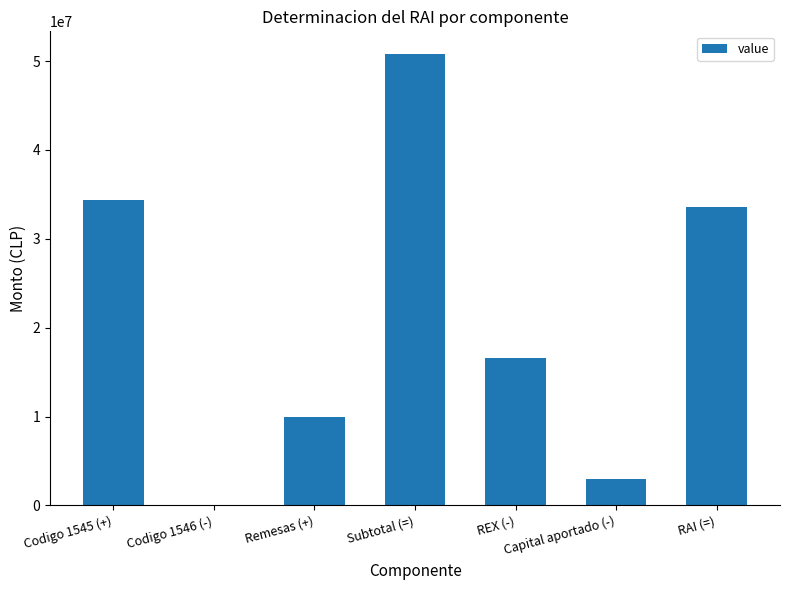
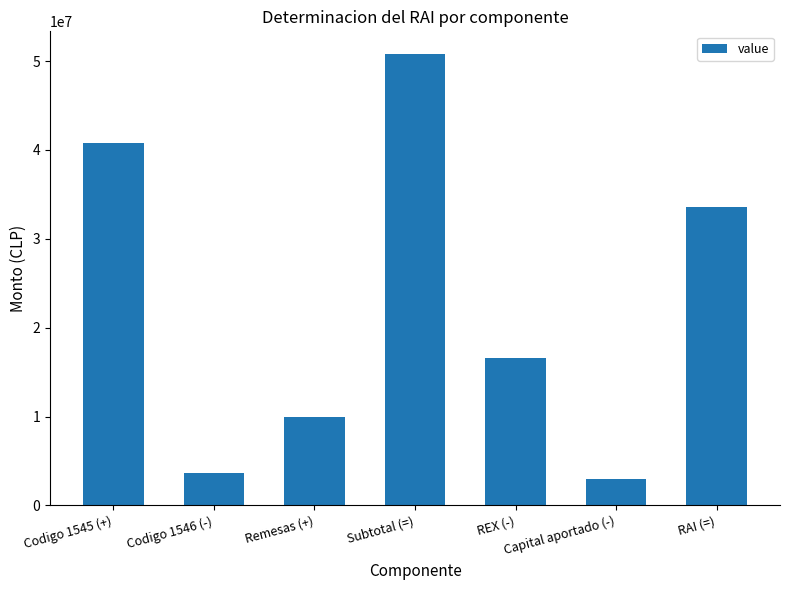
  {
-   "Codigo 1545 (+)": 34000000,
-   "Codigo 1546 (-)": 0,
+   "Codigo 1545 (+)": 41000000,
+   "Codigo 1546 (-)": 4000000,
    "Remesas (+)": 10000000,
    "Subtotal (=)": 51000000,
    "REX (-)": 17000000,
    "Capital aportado (-)": 3000000,
    "RAI (=)": 34000000
  }
